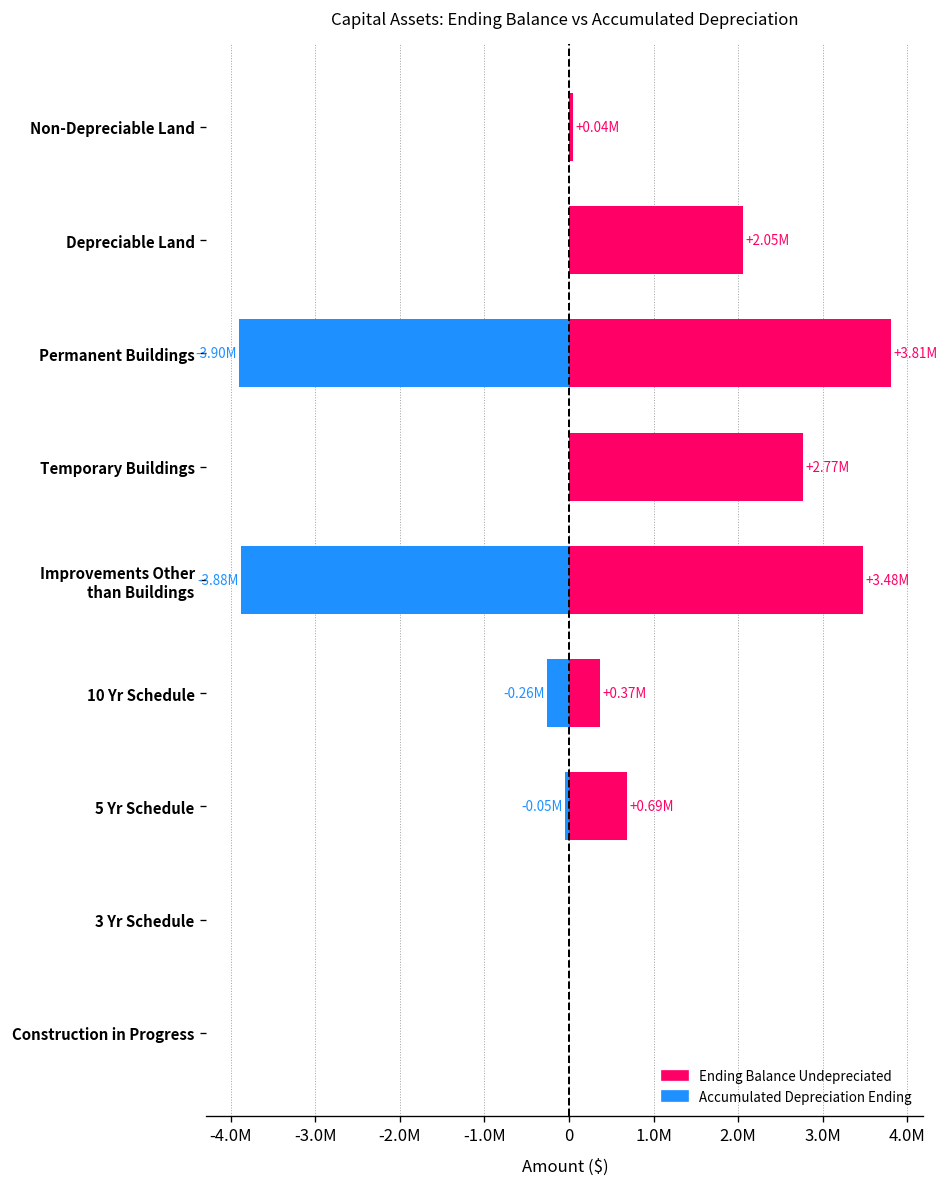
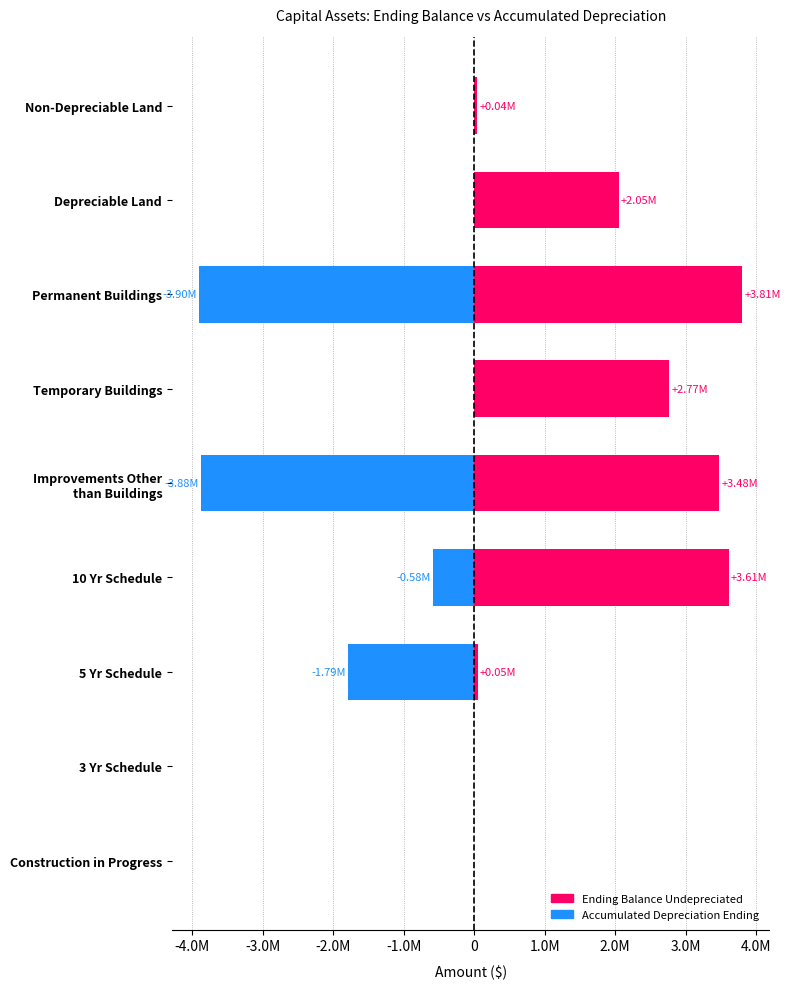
  {
    "Ending Balance Undepreciated": {
      "Non-Depreciable Land": "+0.04M",
      "Depreciable Land": "+2.05M",
      "Permanent Buildings": "+3.81M",
      "Temporary Buildings": "+2.77M",
      "Improvements Other than Buildings": "+3.48M",
-     "10 Yr Schedule": "+0.37M",
-     "5 Yr Schedule": "+0.69M"
+     "10 Yr Schedule": "+3.61M",
+     "5 Yr Schedule": "+0.05M"
    },
    "Accumulated Depreciation Ending": {
      "Permanent Buildings": "-3.90M",
      "Improvements Other than Buildings": "-3.88M",
-     "10 Yr Schedule": "-0.26M",
-     "5 Yr Schedule": "-0.05M"
+     "10 Yr Schedule": "-0.58M",
+     "5 Yr Schedule": "-1.79M"
    }
  }
